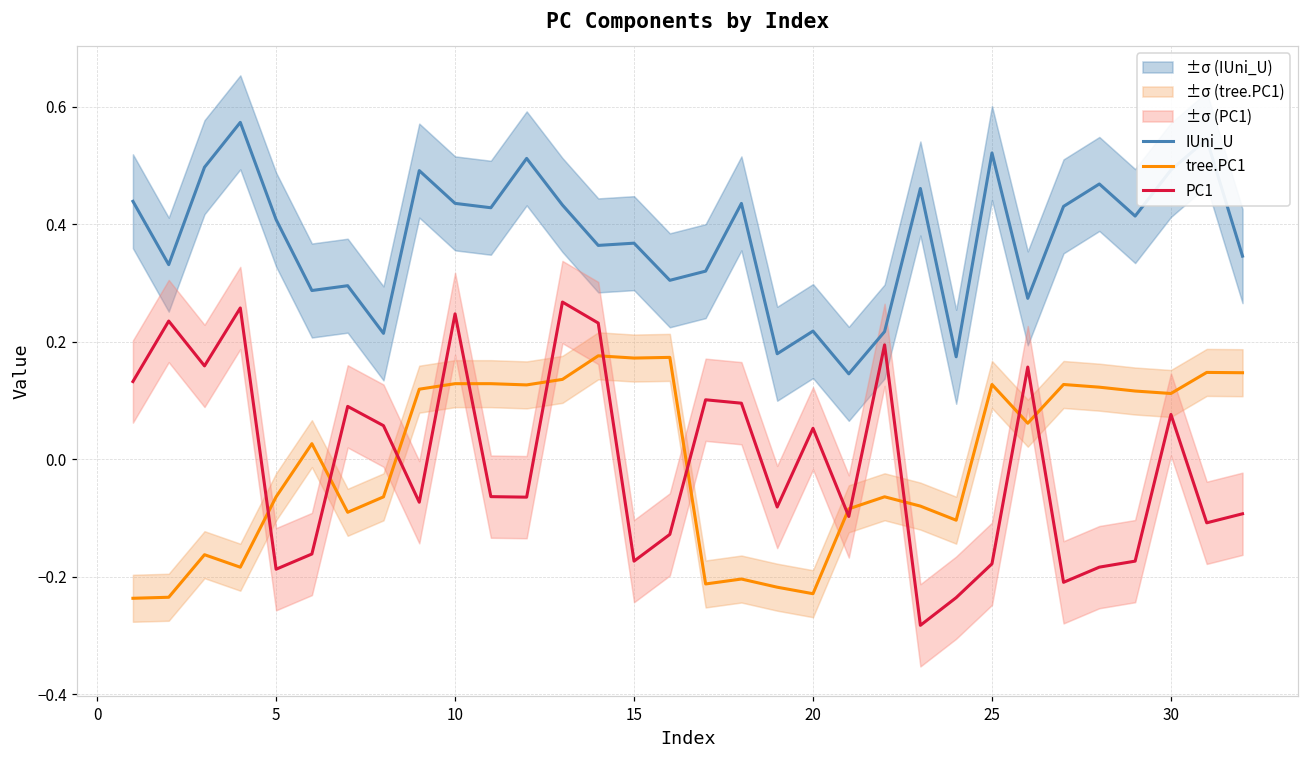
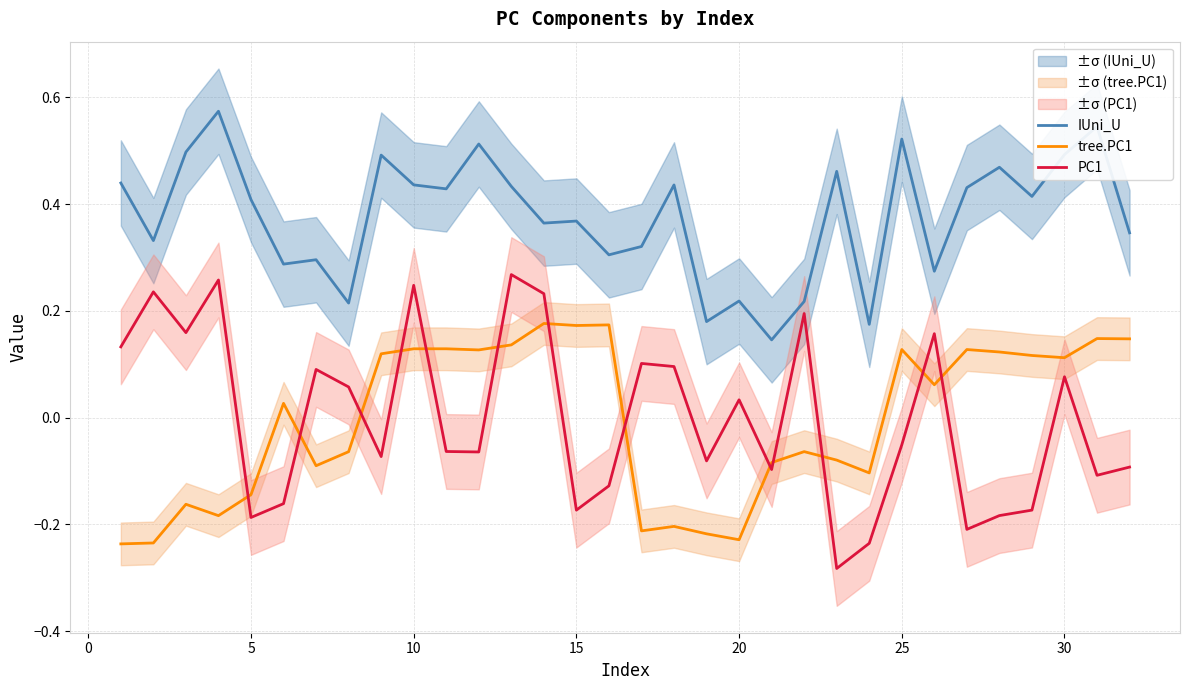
  {
    "tree.PC1": {
-     "5": -0.06,
+     "5": -0.14,
      "10": 0.13,
      "15": 0.17,
      "20": -0.23,
      "25": 0.13,
      "30": 0.11
    },
    "PC1": {
      "5": -0.19,
      "10": 0.25,
      "15": -0.17,
-     "20": 0.05,
-     "25": -0.18,
+     "20": 0.03,
+     "25": -0.05,
      "30": 0.08
    }
  }
